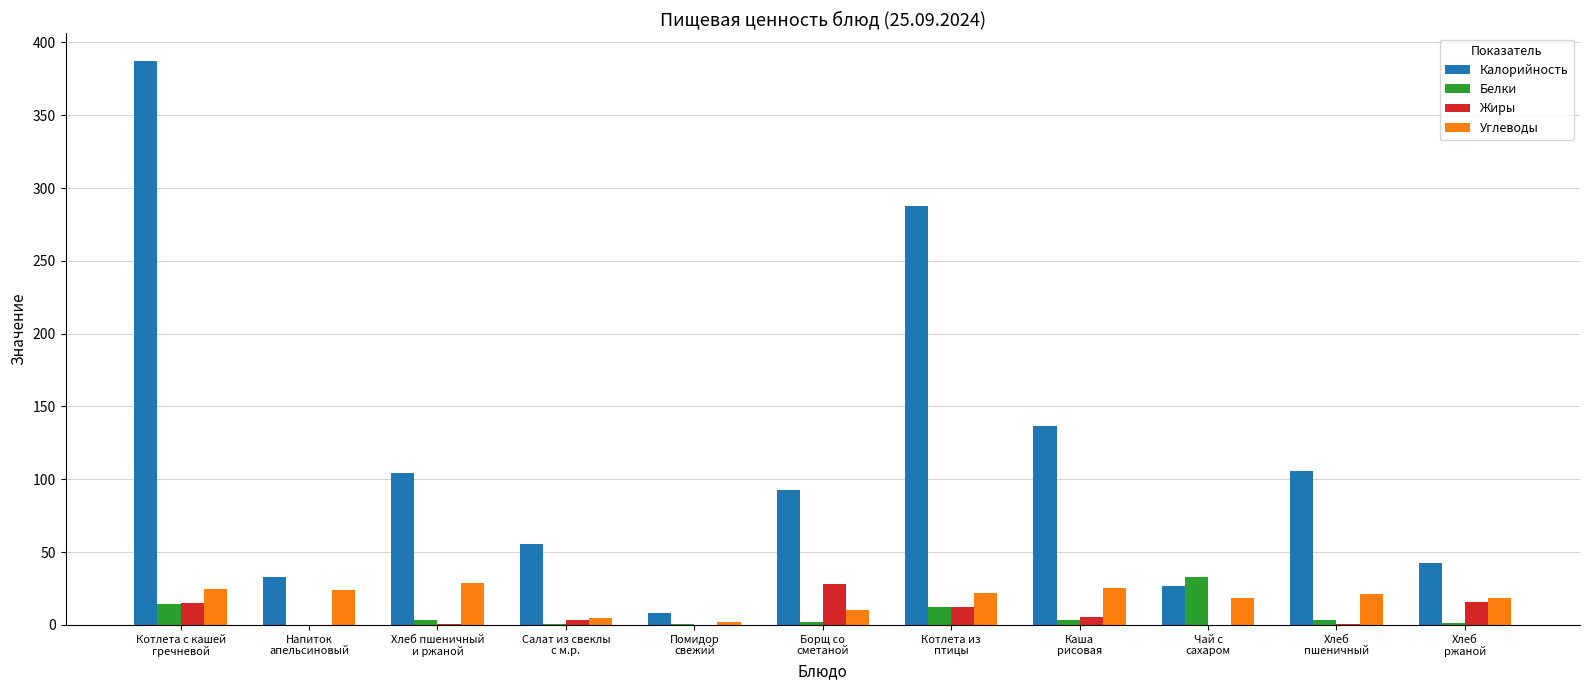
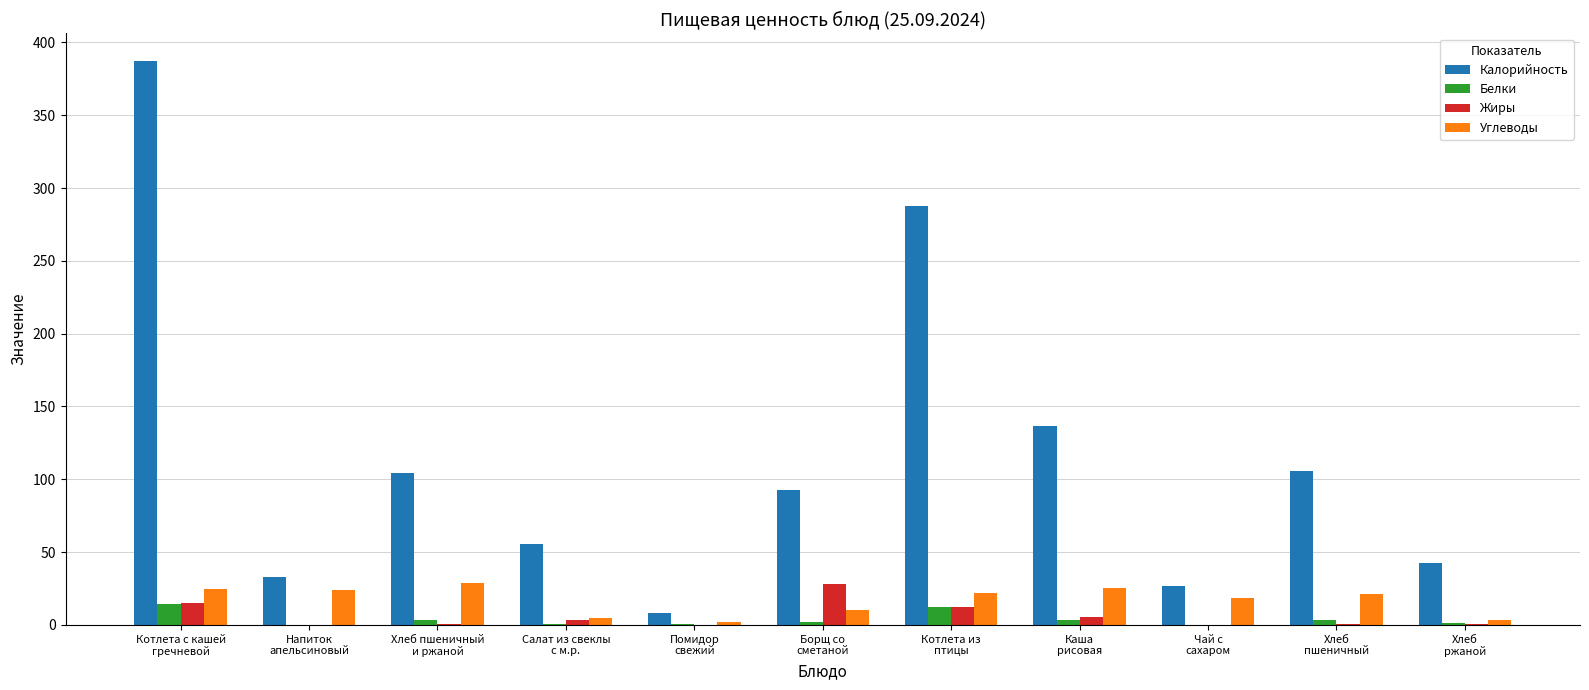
  {
    "Калорийность": {
      "Котлета с кашей гречневой": 387,
      "Напиток апельсиновый": 33,
      "Хлеб пшеничный и ржаной": 104,
      "Салат из свеклы с м.р.": 56,
      "Помидор свежий": 8,
      "Борщ со сметаной": 92,
      "Котлета из птицы": 288,
      "Каша рисовая": 137,
      "Чай с сахаром": 27,
      "Хлеб пшеничный": 105,
      "Хлеб ржаной": 43
    },
    "Белки": {
      "Котлета с кашей гречневой": 14,
      "Хлеб пшеничный и ржаной": 4,
      "Борщ со сметаной": 2,
      "Котлета из птицы": 13,
      "Каша рисовая": 4,
-     "Чай с сахаром": 33,
+     "Чай с сахаром": 0,
      "Хлеб пшеничный": 3
    },
    "Жиры": {
      "Котлета с кашей гречневой": 15,
      "Напиток апельсиновый": 0,
      "Салат из свеклы с м.р.": 4,
      "Помидор свежий": 0,
      "Борщ со сметаной": 28,
      "Котлета из птицы": 12,
      "Каша рисовая": 5,
      "Чай с сахаром": 0,
-     "Хлеб ржаной": 16
+     "Хлеб ржаной": 0
    },
    "Углеводы": {
      "Котлета с кашей гречневой": 25,
      "Напиток апельсиновый": 24,
      "Хлеб пшеничный и ржаной": 29,
      "Салат из свеклы с м.р.": 5,
      "Помидор свежий": 2,
      "Борщ со сметаной": 10,
      "Котлета из птицы": 22,
      "Каша рисовая": 26,
      "Чай с сахаром": 18,
      "Хлеб пшеничный": 21,
-     "Хлеб ржаной": 19
+     "Хлеб ржаной": 3
    }
  }
